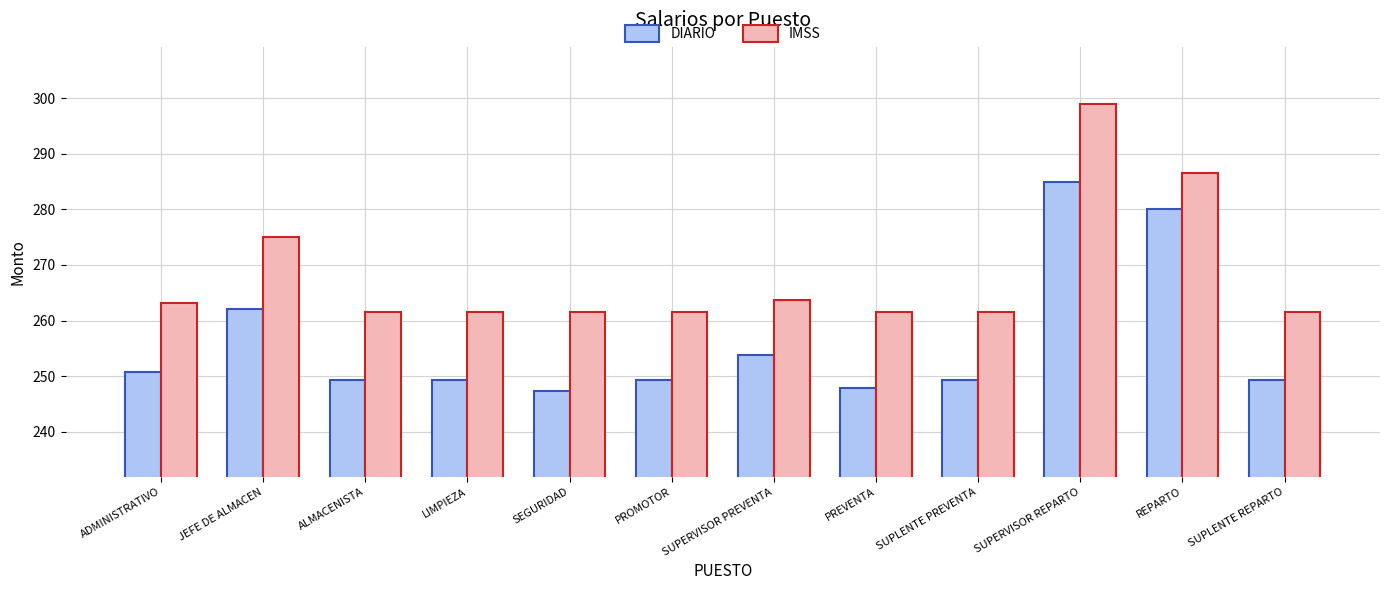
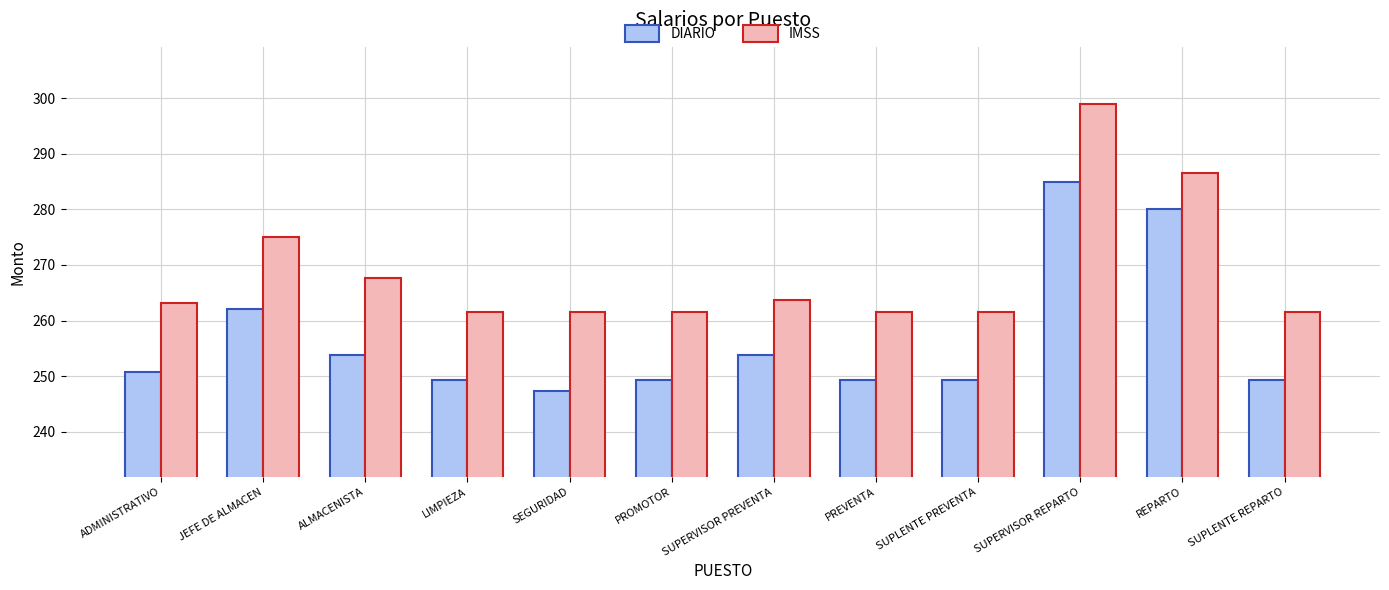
  {
    "DIARIO": {
      "ADMINISTRATIVO": 251,
      "JEFE DE ALMACEN": 262,
-     "ALMACENISTA": 249,
+     "ALMACENISTA": 254,
      "LIMPIEZA": 249,
      "SEGURIDAD": 247,
      "PROMOTOR": 249,
      "SUPERVISOR PREVENTA": 254,
-     "PREVENTA": 248,
+     "PREVENTA": 249,
      "SUPLENTE PREVENTA": 249,
      "SUPERVISOR REPARTO": 285,
      "REPARTO": 280,
      "SUPLENTE REPARTO": 249
    },
    "IMSS": {
      "ADMINISTRATIVO": 263,
      "JEFE DE ALMACEN": 275,
-     "ALMACENISTA": 262,
+     "ALMACENISTA": 268,
      "LIMPIEZA": 262,
      "SEGURIDAD": 262,
      "PROMOTOR": 262,
      "SUPERVISOR PREVENTA": 264,
      "PREVENTA": 262,
      "SUPLENTE PREVENTA": 262,
      "SUPERVISOR REPARTO": 299,
      "REPARTO": 287,
      "SUPLENTE REPARTO": 262
    }
  }
